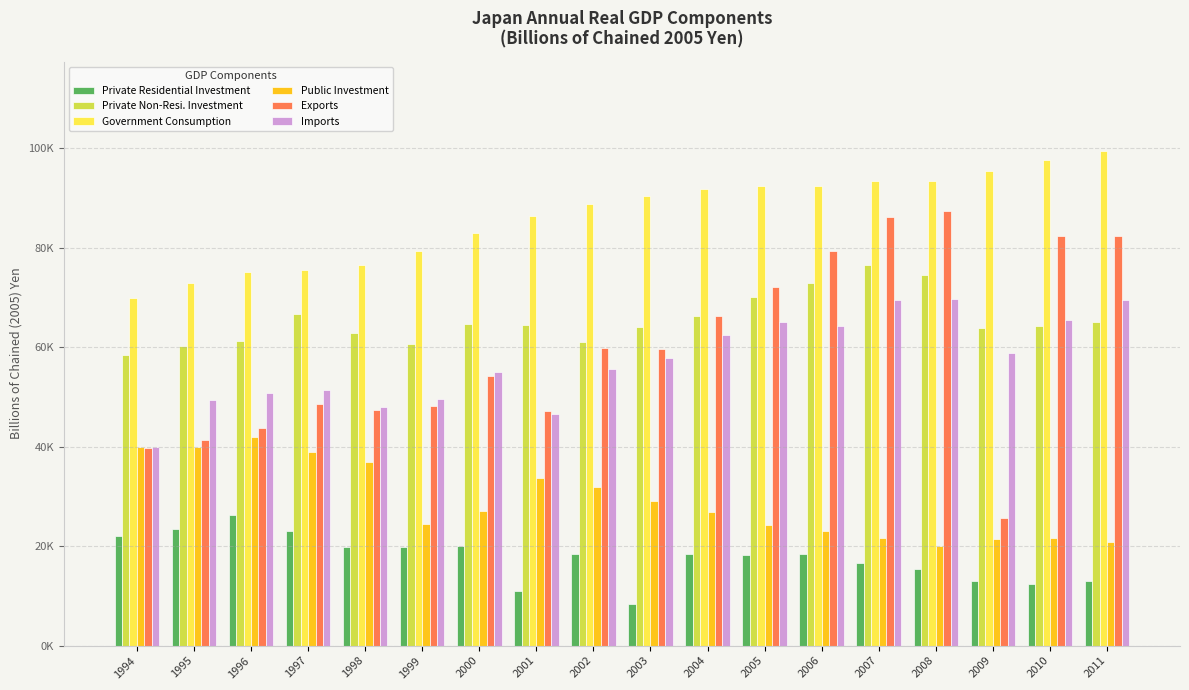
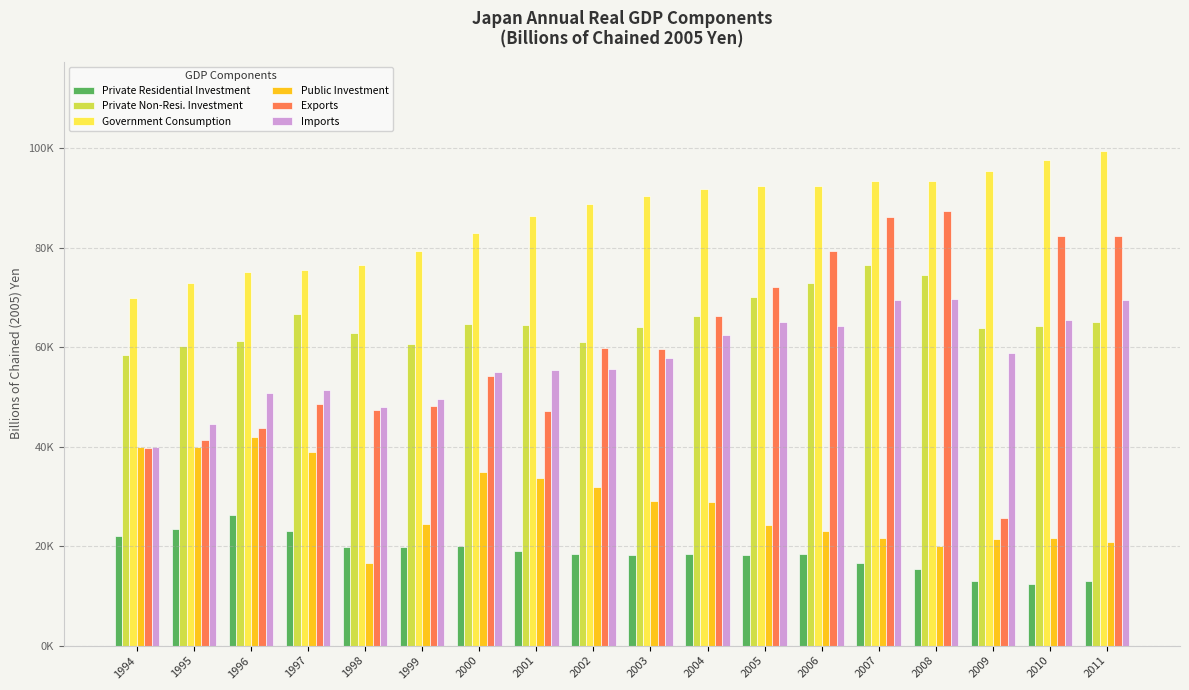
  {
    "Private Residential Investment": {
      "1994": 22000,
      "1995": 24000,
      "1996": 26000,
      "1997": 23000,
      "1998": 20000,
      "1999": 20000,
      "2000": 20000,
-     "2001": 11000,
+     "2001": 19000,
      "2002": 18000,
-     "2003": 8000,
+     "2003": 18000,
      "2004": 18000,
      "2005": 18000,
      "2006": 18000,
      "2007": 17000,
      "2008": 15000,
      "2009": 13000,
      "2010": 12000,
      "2011": 13000
    },
    "Public Investment": {
      "1994": 40000,
      "1995": 40000,
      "1996": 42000,
      "1997": 39000,
-     "1998": 37000,
+     "1998": 17000,
      "1999": 24000,
-     "2000": 27000,
+     "2000": 35000,
      "2001": 34000,
      "2002": 32000,
      "2003": 29000,
-     "2004": 27000,
+     "2004": 29000,
      "2005": 24000,
      "2006": 23000,
      "2007": 22000,
      "2008": 20000,
      "2009": 21000,
      "2010": 22000,
      "2011": 21000
    },
    "Exports": {
      "1994": 40000,
      "1995": 41000,
      "1996": 44000,
      "1997": 49000,
      "1998": 47000,
      "1999": 48000,
      "2000": 54000,
      "2001": 47000,
      "2002": 60000,
      "2003": 60000,
      "2004": 66000,
      "2005": 72000,
      "2006": 79000,
      "2007": 86000,
      "2008": 87000,
      "2009": 26000,
      "2010": 82000,
      "2011": 82000
    },
    "Imports": {
      "1994": 40000,
-     "1995": 49000,
+     "1995": 44000,
      "1996": 51000,
      "1997": 51000,
      "1998": 48000,
      "1999": 50000,
      "2000": 55000,
-     "2001": 46000,
+     "2001": 55000,
      "2002": 56000,
      "2003": 58000,
      "2004": 62000,
      "2005": 65000,
      "2006": 64000,
      "2007": 70000,
      "2008": 70000,
      "2009": 59000,
      "2010": 65000,
      "2011": 70000
    }
  }
